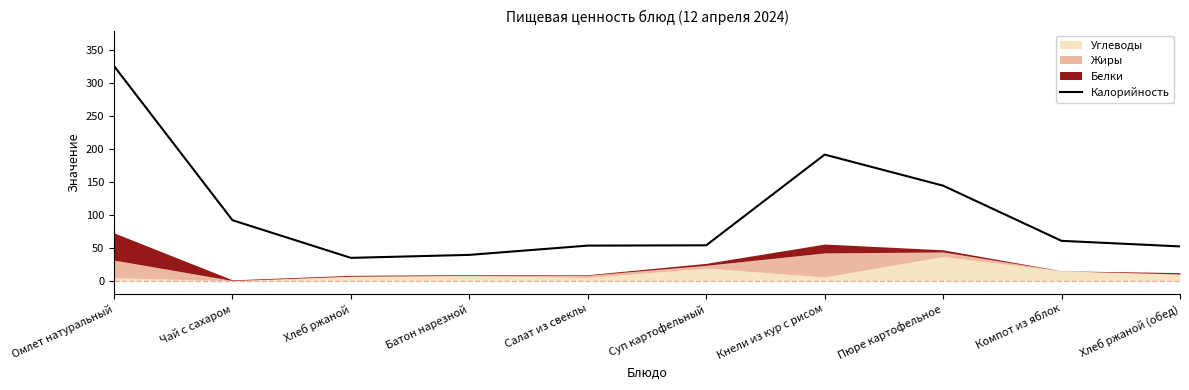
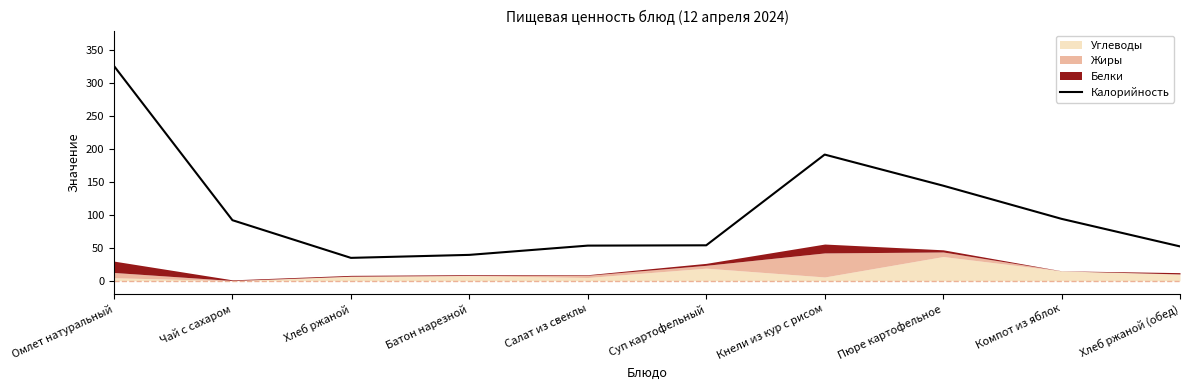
  {
    "Калорийность": {
      "Омлет натуральный": 330,
      "Чай с сахаром": 90,
      "Хлеб ржаной": 30,
      "Батон нарезной": 40,
      "Салат из свеклы": 50,
      "Суп картофельный": 50,
      "Кнели из кур с рисом": 190,
      "Пюре картофельное": 140,
-     "Компот из яблок": 60,
+     "Компот из яблок": 90,
      "Хлеб ржаной (обед)": 50
    },
    "Углеводы": {
      "Омлет натуральный": 0,
      "Суп картофельный": 20,
      "Кнели из кур с рисом": 10,
      "Пюре картофельное": 40
    },
    "Жиры": {
-     "Омлет натуральный": 30,
+     "Омлет натуральный": 10,
      "Кнели из кур с рисом": 40
    },
    "Белки": {
-     "Омлет натуральный": 40,
+     "Омлет натуральный": 20,
      "Кнели из кур с рисом": 10
    }
  }
